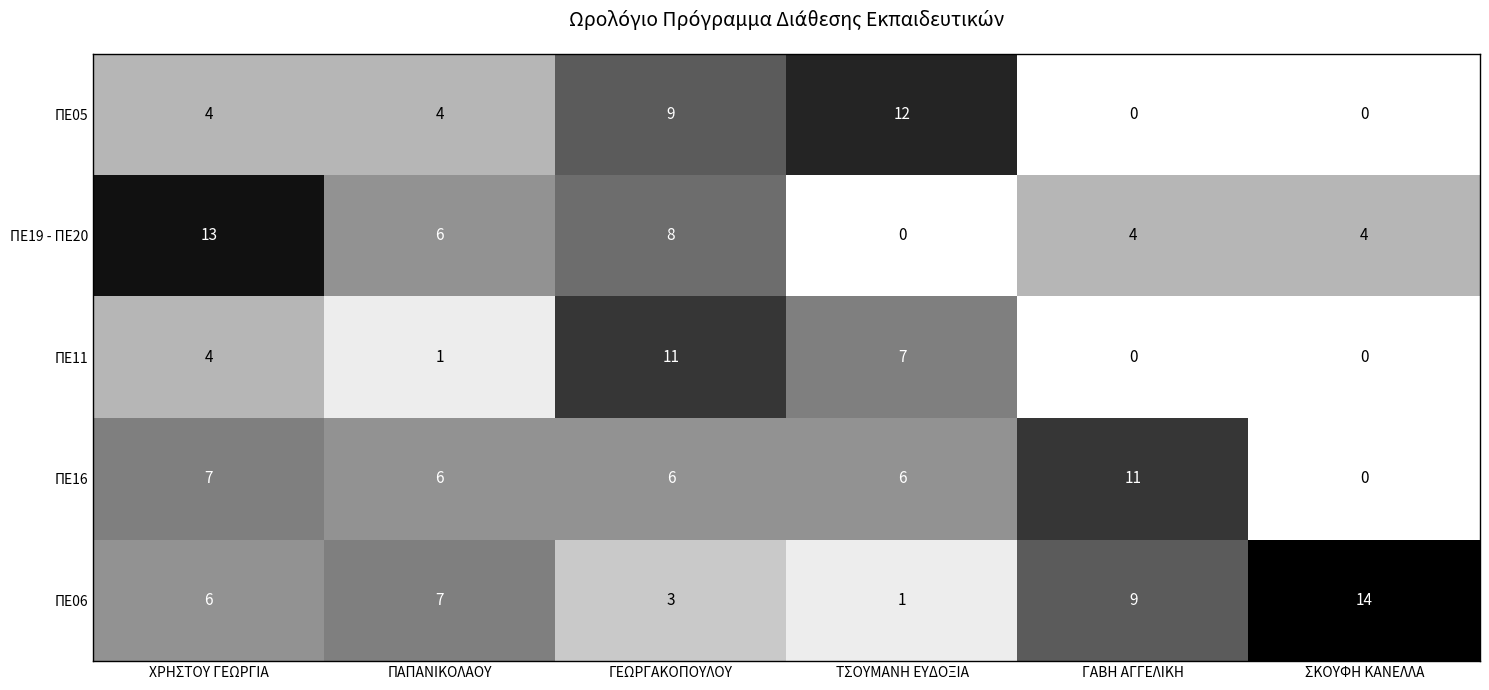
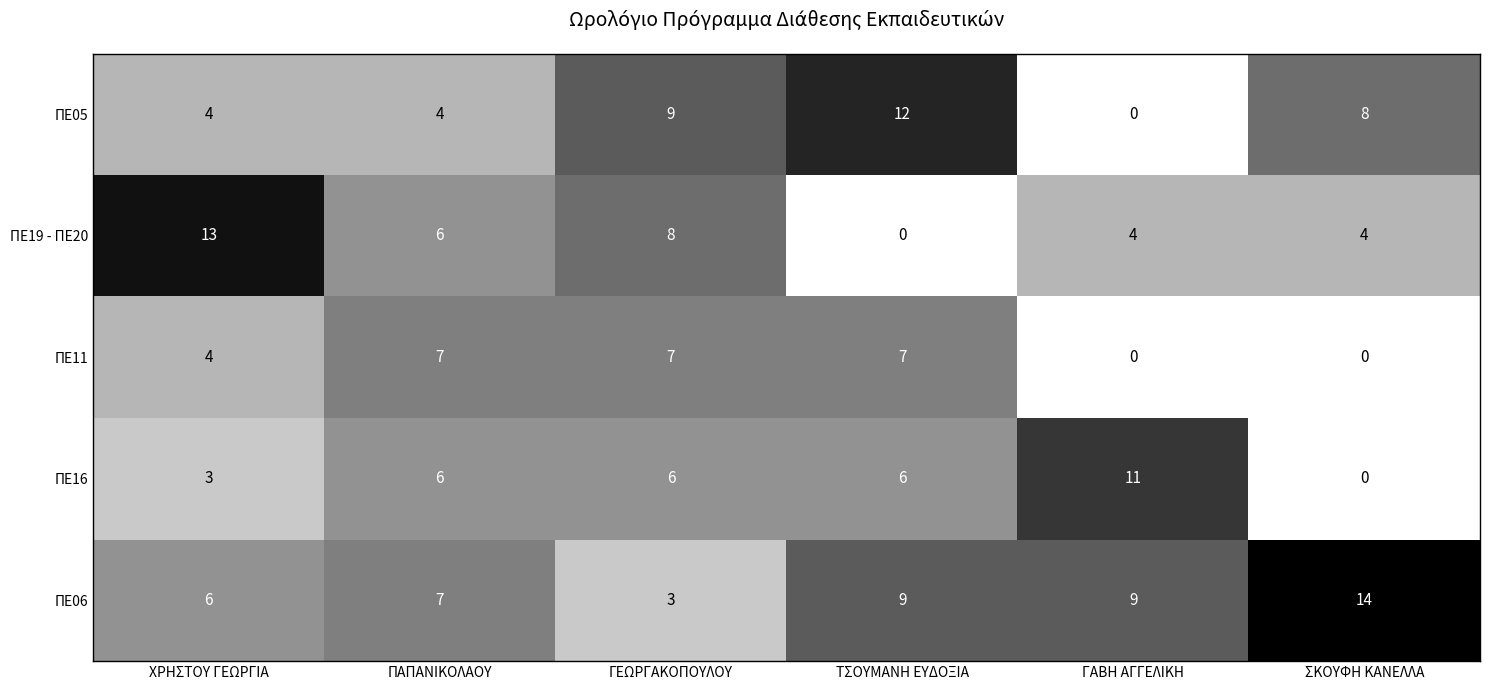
  {
    "ΠΕ05": {
      "ΧΡΗΣΤΟΥ ΓΕΩΡΓΙΑ": 4,
      "ΠΑΠΑΝΙΚΟΛΑΟΥ": 4,
      "ΓΕΩΡΓΑΚΟΠΟΥΛΟΥ": 9,
      "ΤΣΟΥΜΑΝΗ ΕΥΔΟΞΙΑ": 12,
      "ΓΑΒΗ ΑΓΓΕΛΙΚΗ": 0,
-     "ΣΚΟΥΦΗ ΚΑΝΕΛΛΑ": 0
+     "ΣΚΟΥΦΗ ΚΑΝΕΛΛΑ": 8
    },
    "ΠΕ19 - ΠΕ20": {
      "ΧΡΗΣΤΟΥ ΓΕΩΡΓΙΑ": 13,
      "ΠΑΠΑΝΙΚΟΛΑΟΥ": 6,
      "ΓΕΩΡΓΑΚΟΠΟΥΛΟΥ": 8,
      "ΤΣΟΥΜΑΝΗ ΕΥΔΟΞΙΑ": 0,
      "ΓΑΒΗ ΑΓΓΕΛΙΚΗ": 4,
      "ΣΚΟΥΦΗ ΚΑΝΕΛΛΑ": 4
    },
    "ΠΕ11": {
      "ΧΡΗΣΤΟΥ ΓΕΩΡΓΙΑ": 4,
-     "ΠΑΠΑΝΙΚΟΛΑΟΥ": 1,
-     "ΓΕΩΡΓΑΚΟΠΟΥΛΟΥ": 11,
+     "ΠΑΠΑΝΙΚΟΛΑΟΥ": 7,
+     "ΓΕΩΡΓΑΚΟΠΟΥΛΟΥ": 7,
      "ΤΣΟΥΜΑΝΗ ΕΥΔΟΞΙΑ": 7,
      "ΓΑΒΗ ΑΓΓΕΛΙΚΗ": 0,
      "ΣΚΟΥΦΗ ΚΑΝΕΛΛΑ": 0
    },
    "ΠΕ16": {
-     "ΧΡΗΣΤΟΥ ΓΕΩΡΓΙΑ": 7,
+     "ΧΡΗΣΤΟΥ ΓΕΩΡΓΙΑ": 3,
      "ΠΑΠΑΝΙΚΟΛΑΟΥ": 6,
      "ΓΕΩΡΓΑΚΟΠΟΥΛΟΥ": 6,
      "ΤΣΟΥΜΑΝΗ ΕΥΔΟΞΙΑ": 6,
      "ΓΑΒΗ ΑΓΓΕΛΙΚΗ": 11,
      "ΣΚΟΥΦΗ ΚΑΝΕΛΛΑ": 0
    },
    "ΠΕ06": {
      "ΧΡΗΣΤΟΥ ΓΕΩΡΓΙΑ": 6,
      "ΠΑΠΑΝΙΚΟΛΑΟΥ": 7,
      "ΓΕΩΡΓΑΚΟΠΟΥΛΟΥ": 3,
-     "ΤΣΟΥΜΑΝΗ ΕΥΔΟΞΙΑ": 1,
+     "ΤΣΟΥΜΑΝΗ ΕΥΔΟΞΙΑ": 9,
      "ΓΑΒΗ ΑΓΓΕΛΙΚΗ": 9,
      "ΣΚΟΥΦΗ ΚΑΝΕΛΛΑ": 14
    }
  }
